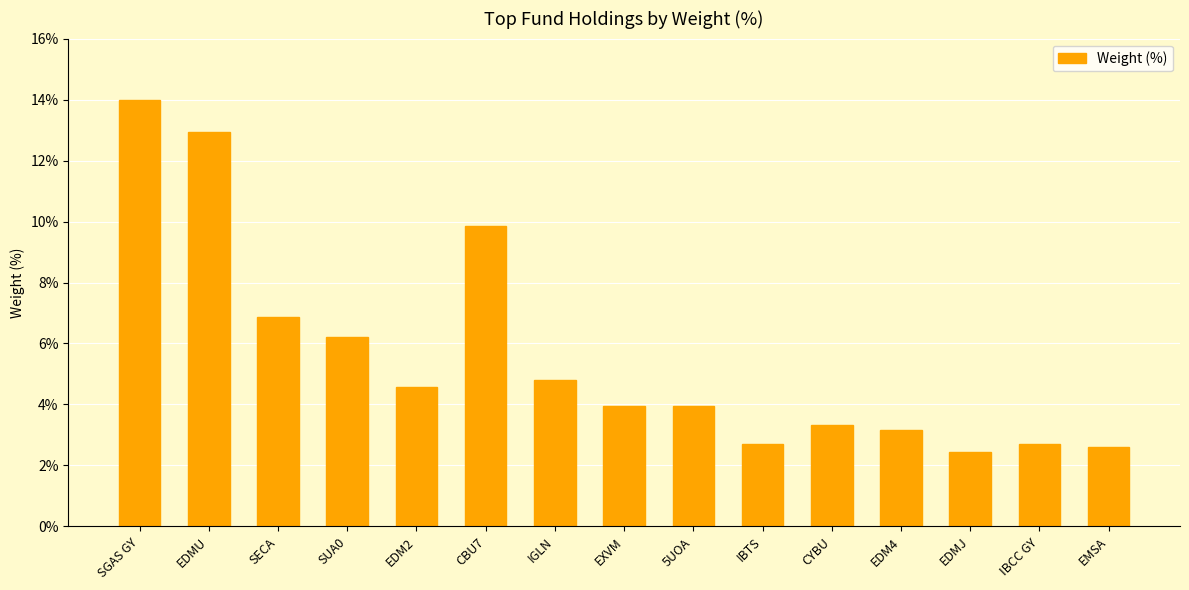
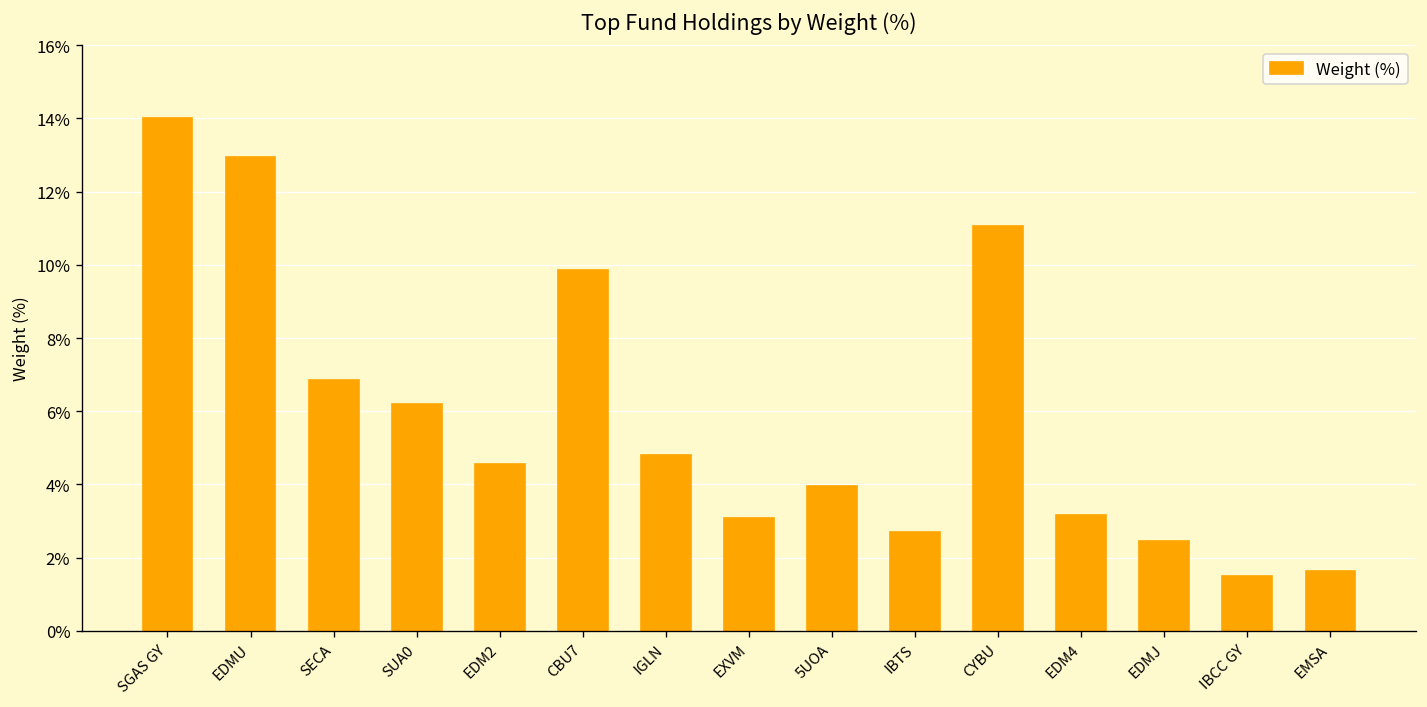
  {
    "SGAS GY": "14.0%",
    "EDMU": "12.9%",
    "SECA": "6.9%",
    "SUA0": "6.2%",
    "EDM2": "4.6%",
    "CBU7": "9.9%",
    "IGLN": "4.8%",
-   "EXVM": "4.0%",
+   "EXVM": "3.1%",
    "5UOA": "4.0%",
    "IBTS": "2.7%",
-   "CYBU": "3.3%",
+   "CYBU": "11.1%",
    "EDM4": "3.2%",
    "EDMJ": "2.4%",
-   "IBCC GY": "2.7%",
-   "EMSA": "2.6%"
+   "IBCC GY": "1.5%",
+   "EMSA": "1.6%"
  }
